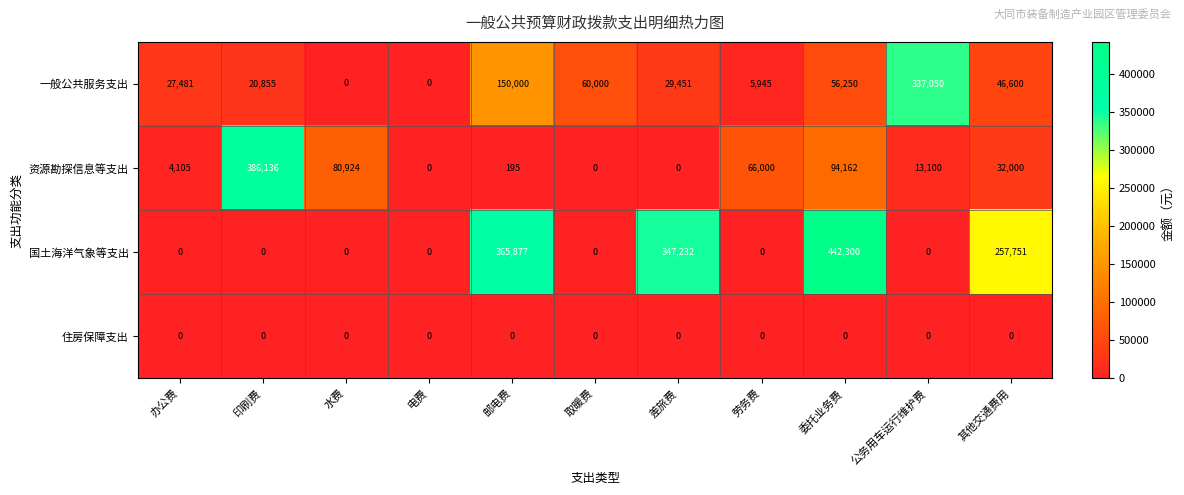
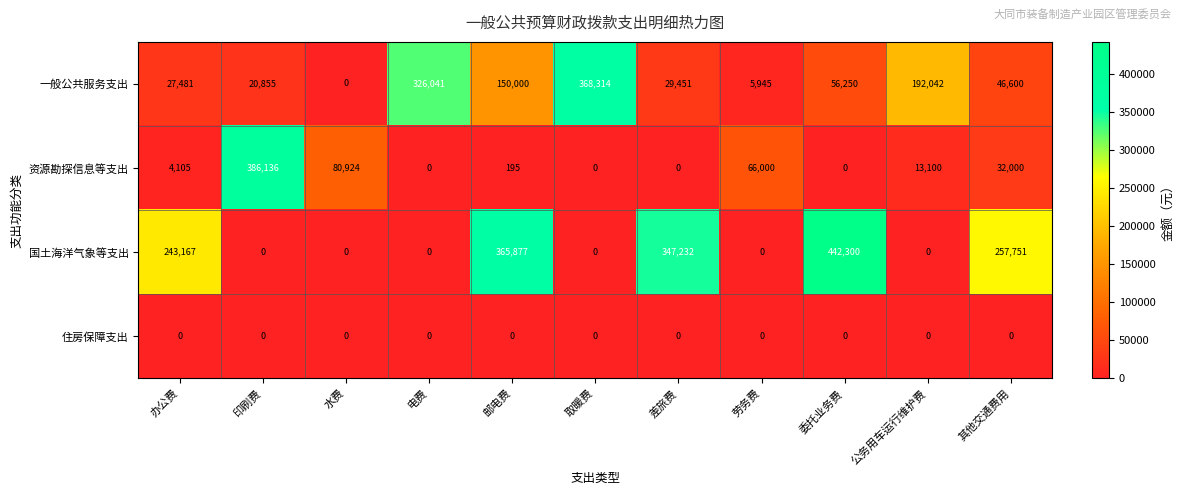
  {
    "一般公共服务支出": {
      "办公费": "27,481",
      "印刷费": "20,855",
      "水费": "0",
-     "电费": "0",
+     "电费": "326,041",
      "邮电费": "150,000",
-     "取暖费": "60,000",
+     "取暖费": "368,314",
      "差旅费": "29,451",
      "劳务费": "5,945",
      "委托业务费": "56,250",
-     "公务用车运行维护费": "337,050",
+     "公务用车运行维护费": "192,042",
      "其他交通费用": "46,600"
    },
    "资源勘探信息等支出": {
      "办公费": "4,105",
      "印刷费": "386,136",
      "水费": "80,924",
      "电费": "0",
      "邮电费": "195",
      "取暖费": "0",
      "差旅费": "0",
      "劳务费": "66,000",
-     "委托业务费": "94,162",
+     "委托业务费": "0",
      "公务用车运行维护费": "13,100",
      "其他交通费用": "32,000"
    },
    "国土海洋气象等支出": {
-     "办公费": "0",
+     "办公费": "243,167",
      "印刷费": "0",
      "水费": "0",
      "电费": "0",
      "邮电费": "365,877",
      "取暖费": "0",
      "差旅费": "347,232",
      "劳务费": "0",
      "委托业务费": "442,300",
      "公务用车运行维护费": "0",
      "其他交通费用": "257,751"
    },
    "住房保障支出": {
      "办公费": "0",
      "印刷费": "0",
      "水费": "0",
      "电费": "0",
      "邮电费": "0",
      "取暖费": "0",
      "差旅费": "0",
      "劳务费": "0",
      "委托业务费": "0",
      "公务用车运行维护费": "0",
      "其他交通费用": "0"
    }
  }
